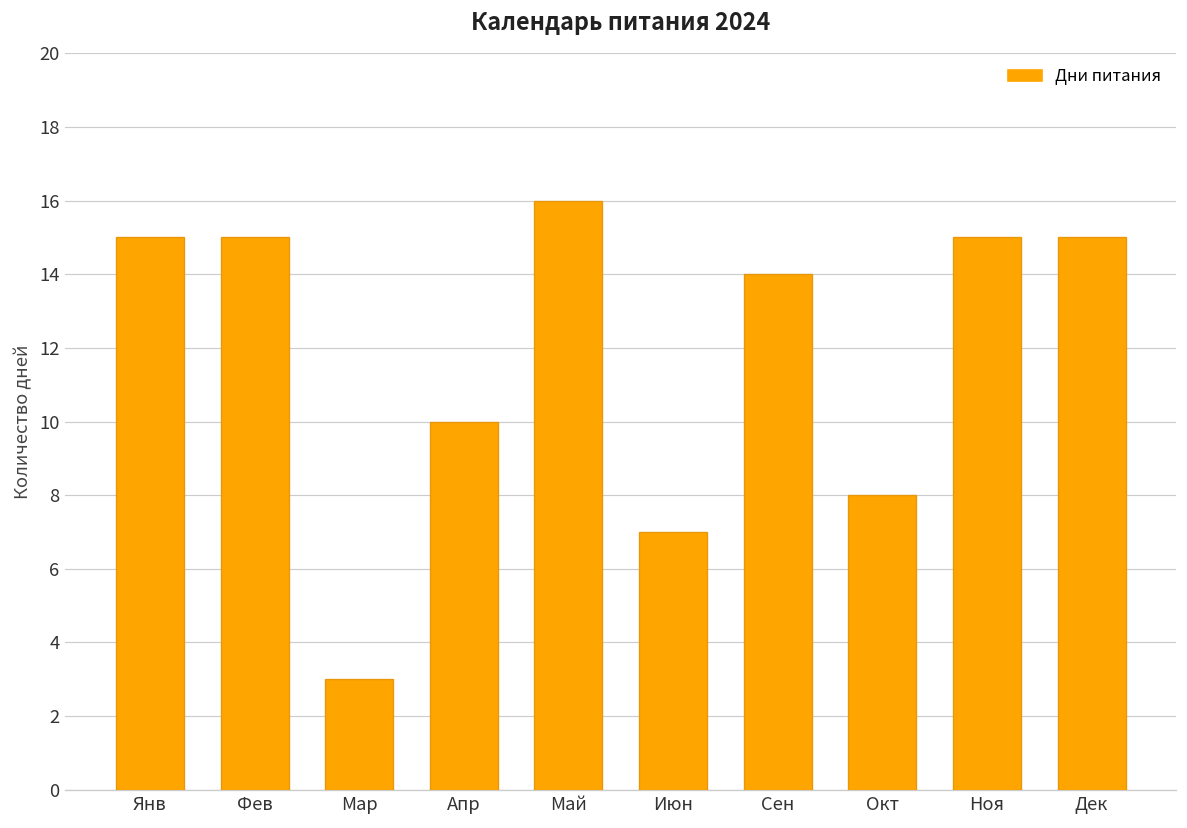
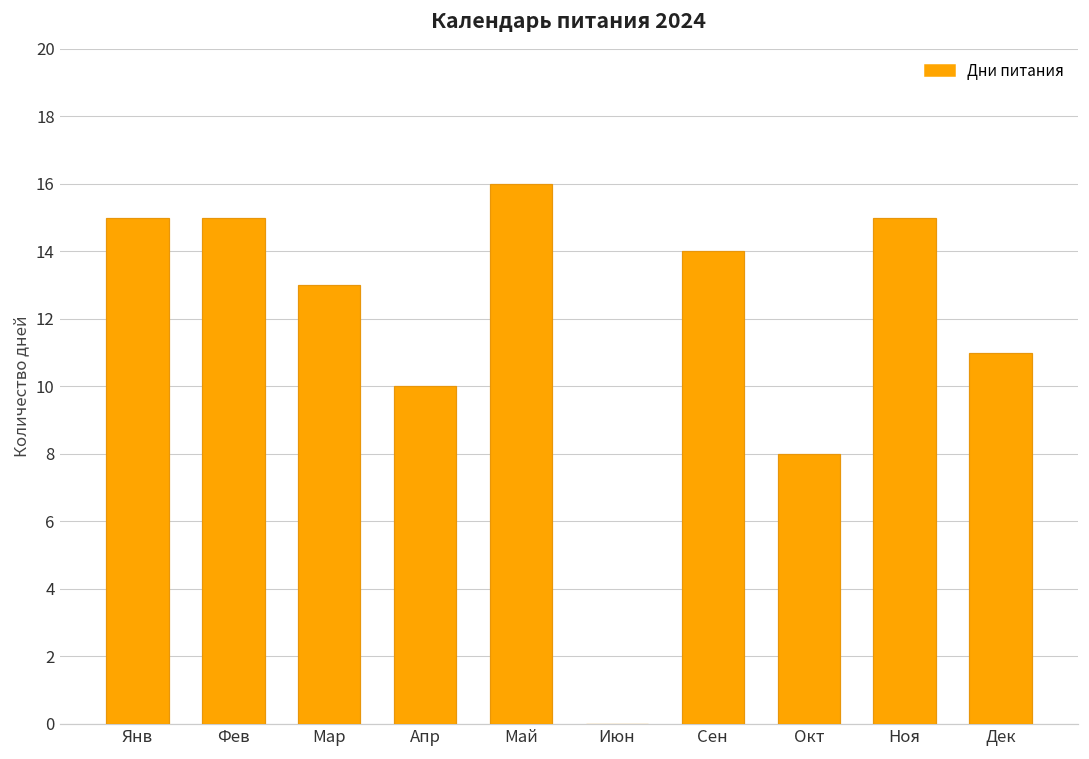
  {
    "Янв": 15,
    "Фев": 15,
-   "Мар": 3,
+   "Мар": 13,
    "Апр": 10,
    "Май": 16,
-   "Июн": 7,
+   "Июн": 0,
    "Сен": 14,
    "Окт": 8,
    "Ноя": 15,
-   "Дек": 15
+   "Дек": 11
  }
